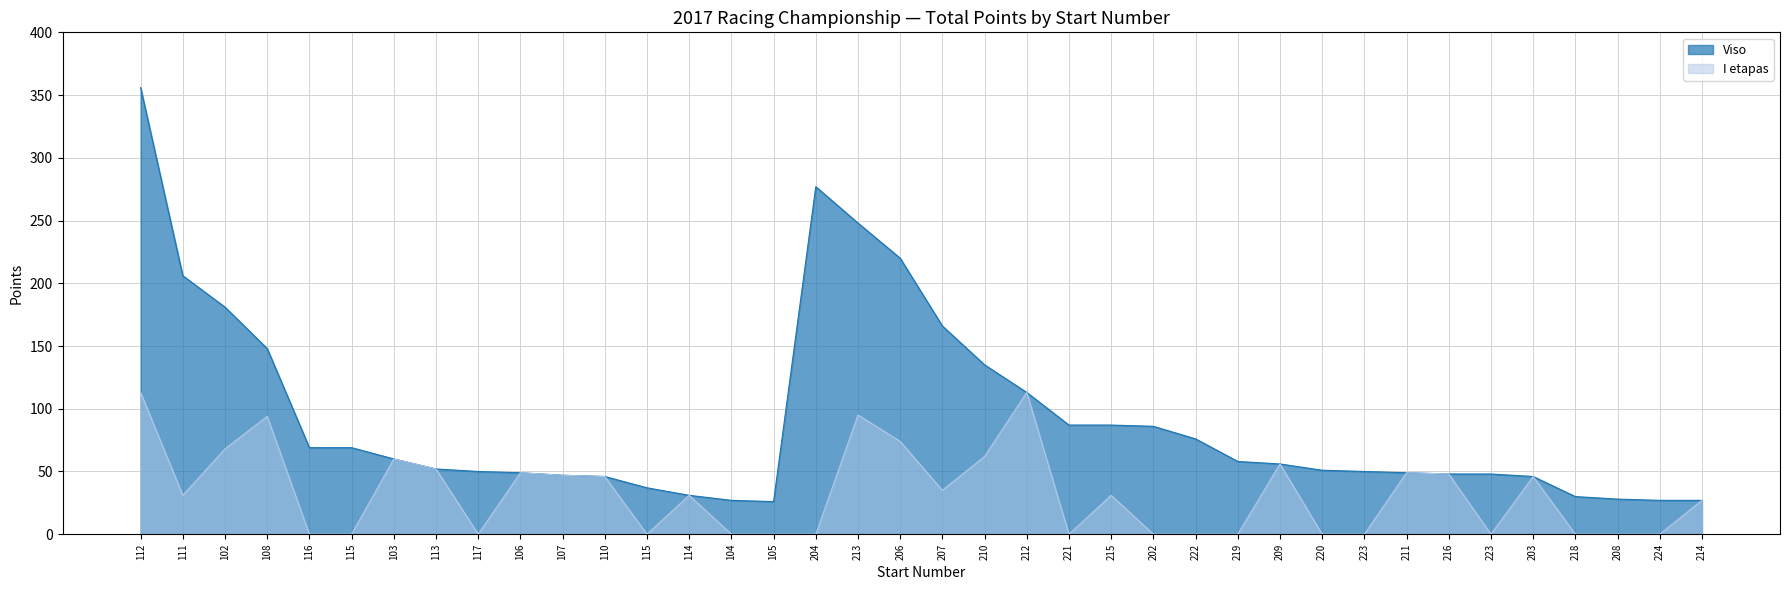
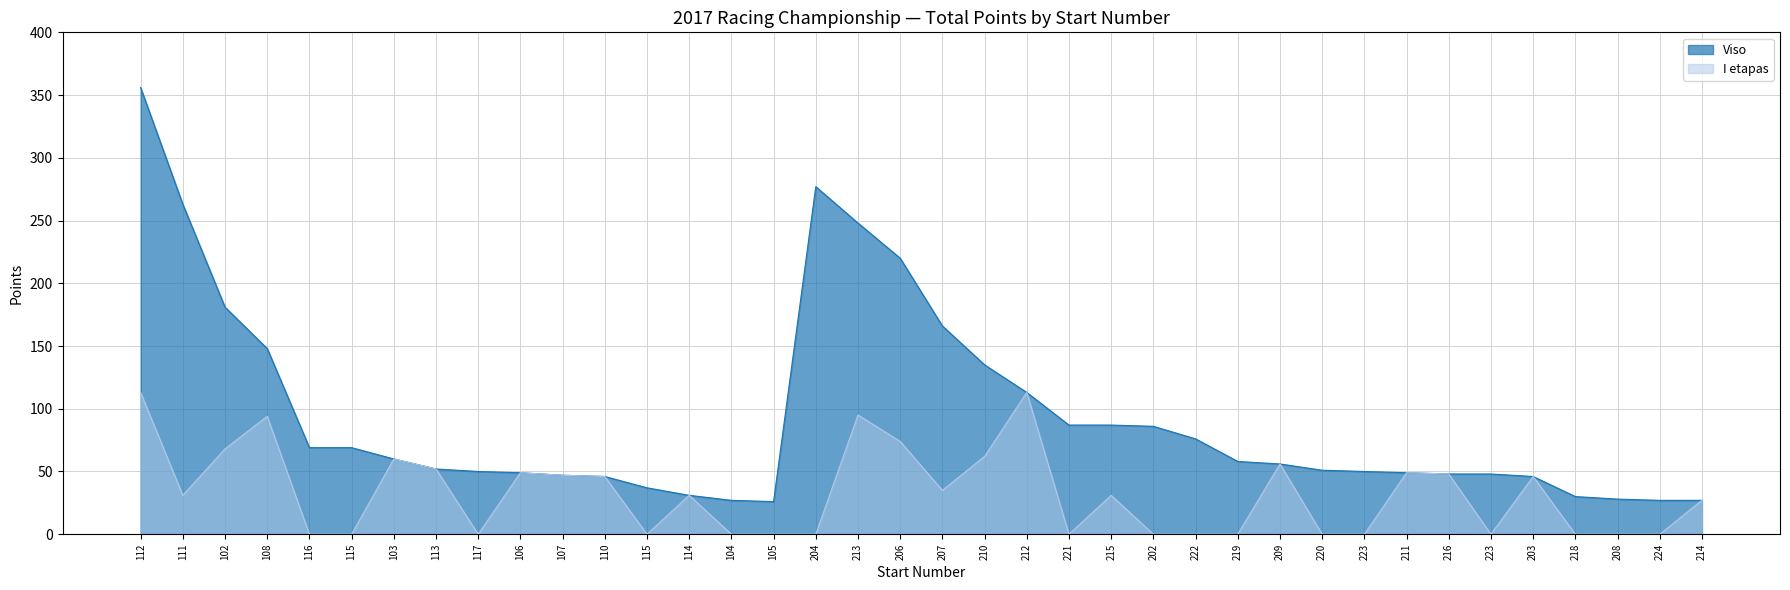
  {
    "Viso": {
      "112": 356,
-     "111": 206,
+     "111": 263,
      "102": 181,
      "108": 148,
      "116": 69,
      "117": 50,
      "104": 27,
      "105": 26,
      "204": 277,
      "213": 248,
      "206": 220,
      "207": 166,
      "210": 135,
      "221": 87,
      "215": 87,
      "202": 86,
      "222": 76,
      "219": 58,
      "220": 51,
      "218": 30,
      "208": 28,
      "224": 27
    },
    "I etapas": {
      "112": 113,
      "111": 31,
      "102": 68,
      "108": 94,
      "116": 0,
      "117": 0,
      "104": 0,
      "105": 0,
      "204": 0,
      "213": 95,
      "206": 74,
      "207": 35,
      "210": 62,
      "221": 0,
      "215": 31,
      "202": 0,
      "222": 0,
      "219": 0,
      "220": 0,
      "218": 0,
      "208": 0,
      "224": 0
    }
  }
